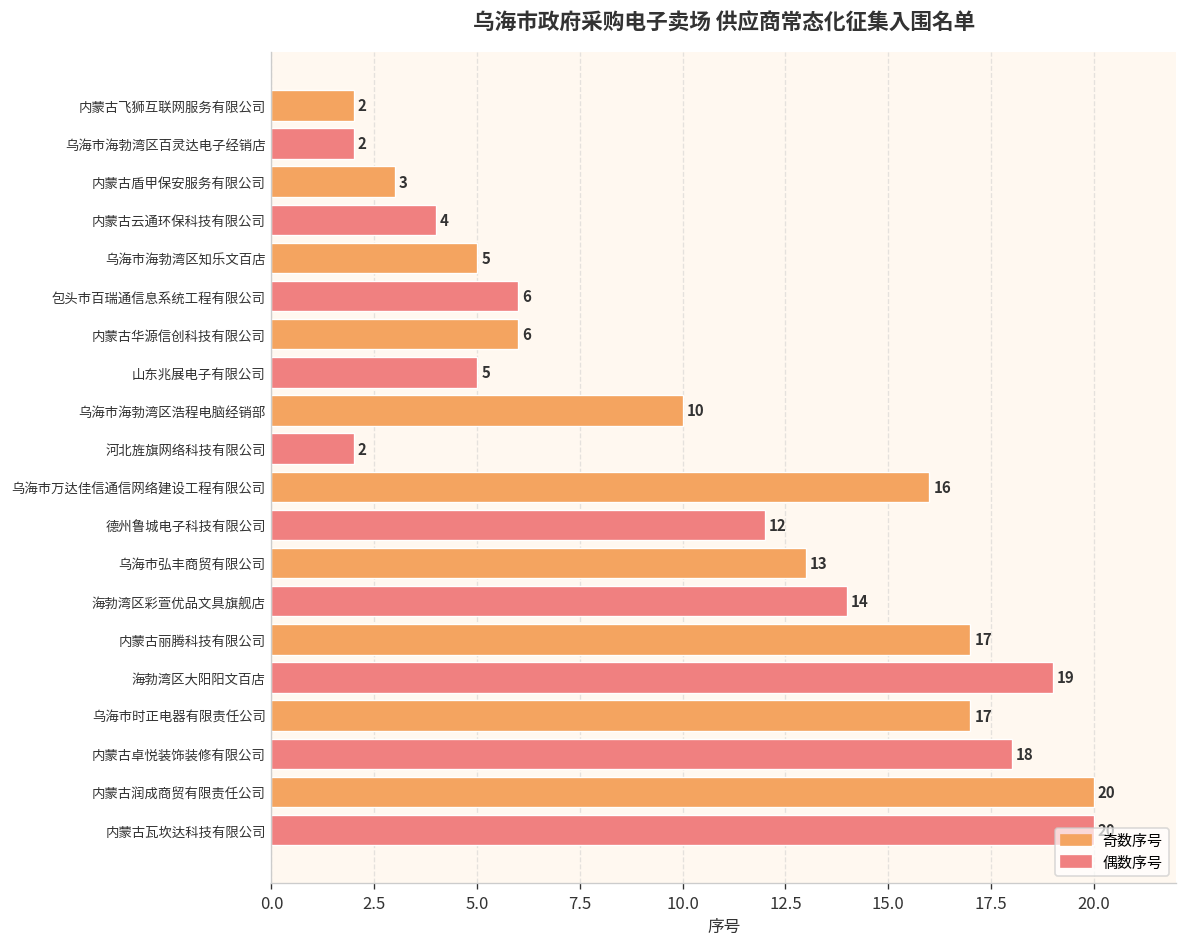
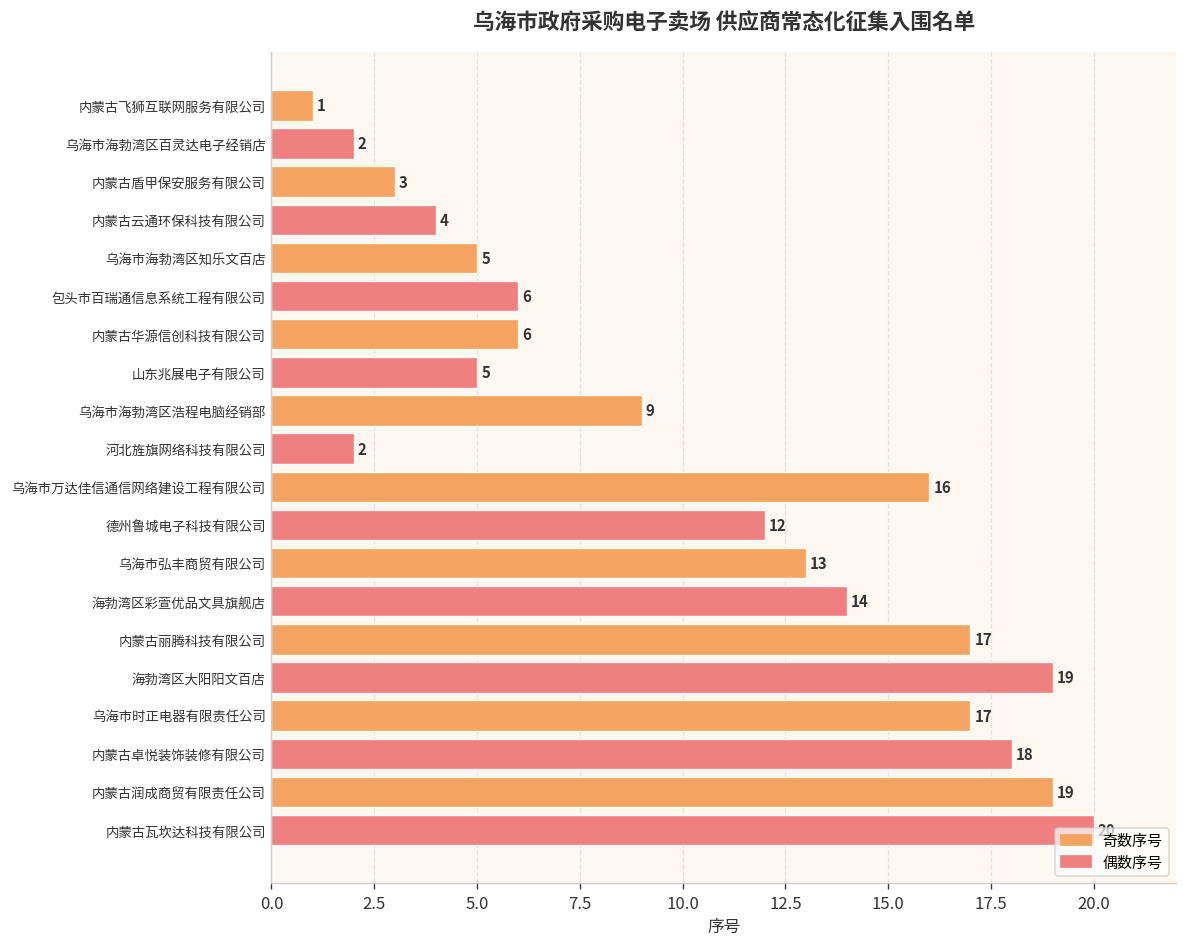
  {
-   "内蒙古飞狮互联网服务有限公司": 2,
+   "内蒙古飞狮互联网服务有限公司": 1,
    "乌海市海勃湾区百灵达电子经销店": 2,
    "内蒙古盾甲保安服务有限公司": 3,
    "内蒙古云通环保科技有限公司": 4,
    "乌海市海勃湾区知乐文百店": 5,
    "包头市百瑞通信息系统工程有限公司": 6,
    "内蒙古华源信创科技有限公司": 6,
    "山东兆展电子有限公司": 5,
-   "乌海市海勃湾区浩程电脑经销部": 10,
+   "乌海市海勃湾区浩程电脑经销部": 9,
    "河北旌旗网络科技有限公司": 2,
    "乌海市万达佳信通信网络建设工程有限公司": 16,
    "德州鲁城电子科技有限公司": 12,
    "乌海市弘丰商贸有限公司": 13,
    "海勃湾区彩萱优品文具旗舰店": 14,
    "内蒙古丽腾科技有限公司": 17,
    "海勃湾区大阳阳文百店": 19,
    "乌海市时正电器有限责任公司": 17,
    "内蒙古卓悦装饰装修有限公司": 18,
-   "内蒙古润成商贸有限责任公司": 20
+   "内蒙古润成商贸有限责任公司": 19
  }
